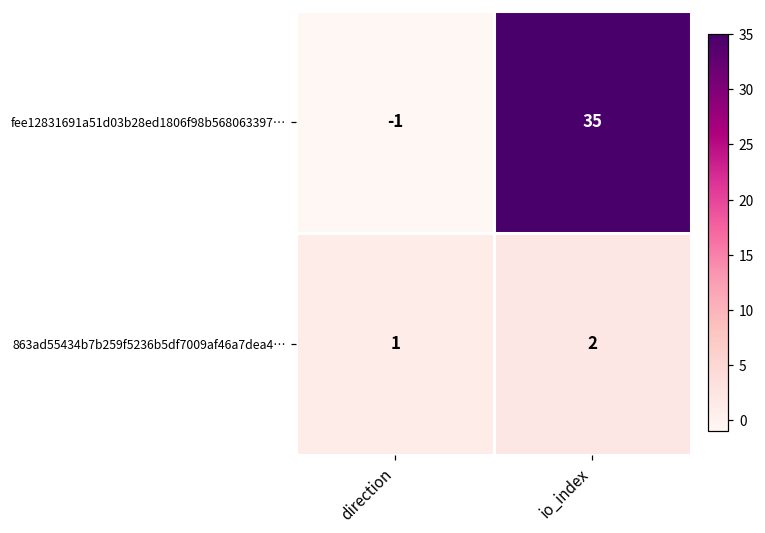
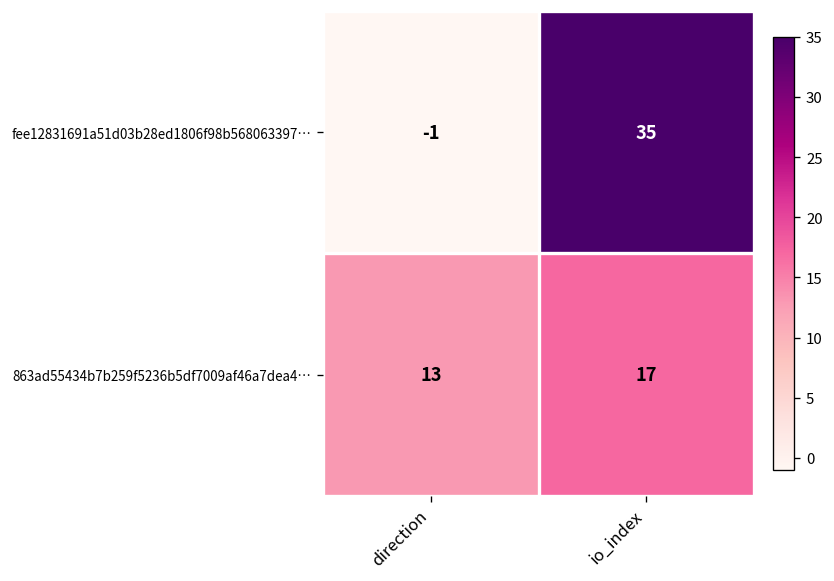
  {
    "fee12831691a51d03b28ed1806f98b568063397…": {
      "direction": -1,
      "io_index": 35
    },
    "863ad55434b7b259f5236b5df7009af46a7dea4…": {
-     "direction": 1,
-     "io_index": 2
+     "direction": 13,
+     "io_index": 17
    }
  }
